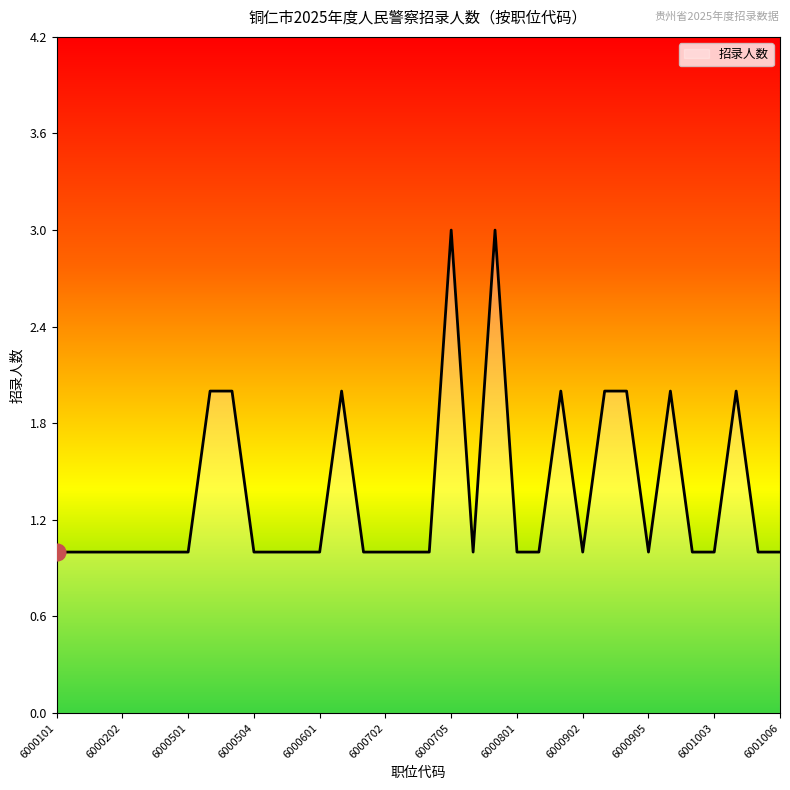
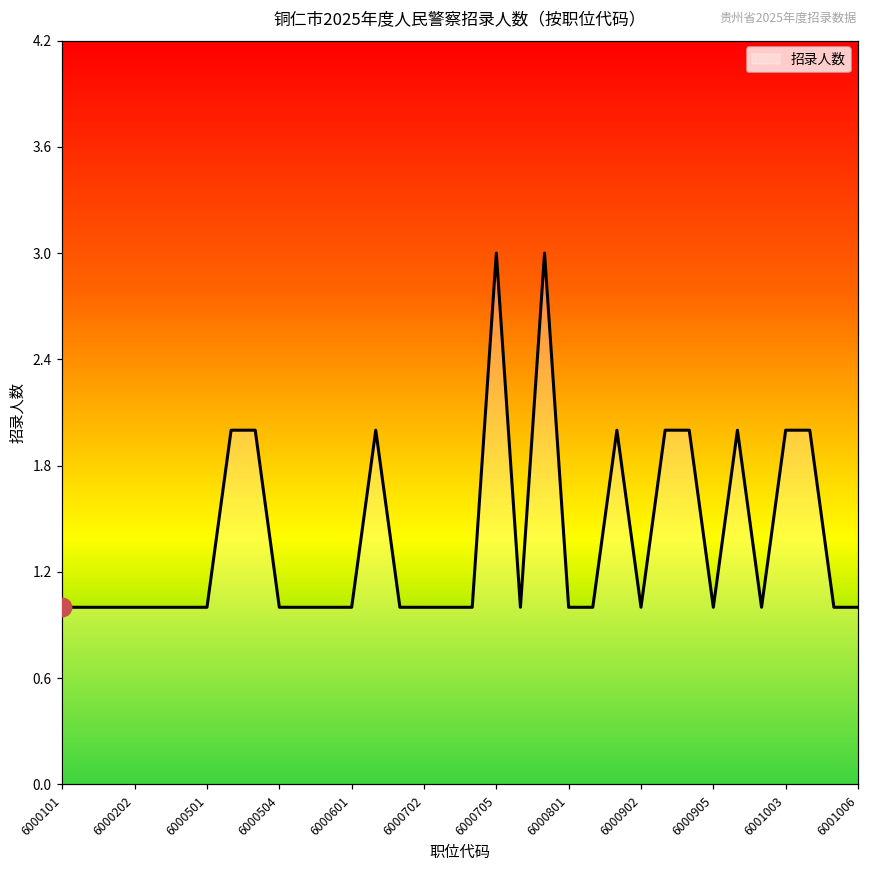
  {
    "招录人数": {
      "6000202": 1,
      "6000501": 1,
      "6000504": 1,
      "6000601": 1,
      "6000702": 1,
      "6000705": 3,
      "6000801": 1,
      "6000902": 1,
      "6000905": 1,
-     "6001003": 1,
+     "6001003": 2,
      "6001006": 1
    }
  }
